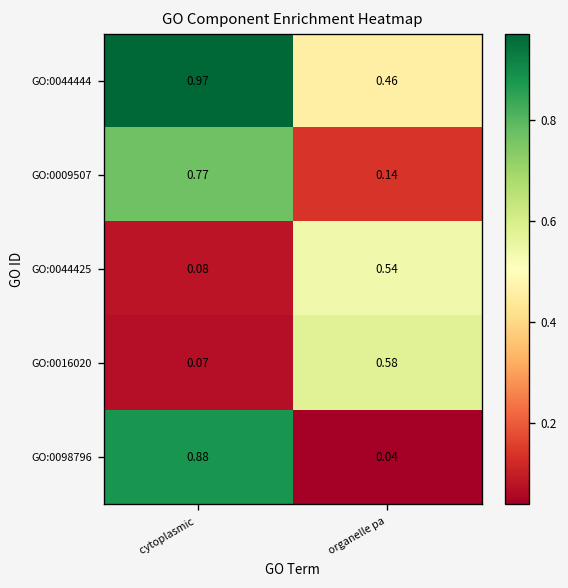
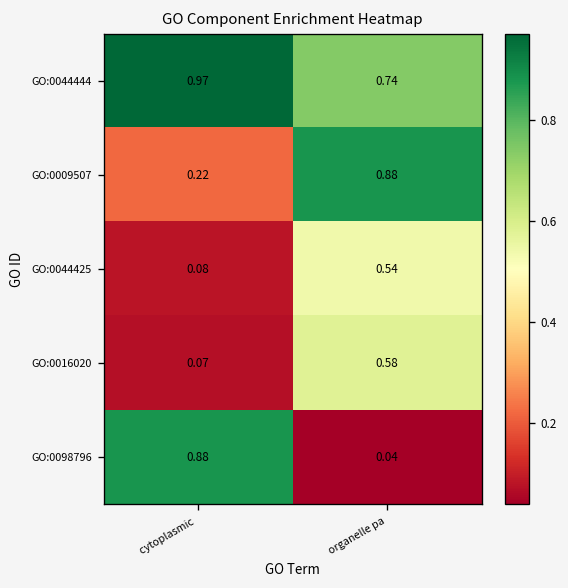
  {
    "GO:0044444": {
      "cytoplasmic": 0.97,
-     "organelle pa": 0.46
+     "organelle pa": 0.74
    },
    "GO:0009507": {
-     "cytoplasmic": 0.77,
-     "organelle pa": 0.14
+     "cytoplasmic": 0.22,
+     "organelle pa": 0.88
    },
    "GO:0044425": {
      "cytoplasmic": 0.08,
      "organelle pa": 0.54
    },
    "GO:0016020": {
      "cytoplasmic": 0.07,
      "organelle pa": 0.58
    },
    "GO:0098796": {
      "cytoplasmic": 0.88,
      "organelle pa": 0.04
    }
  }
